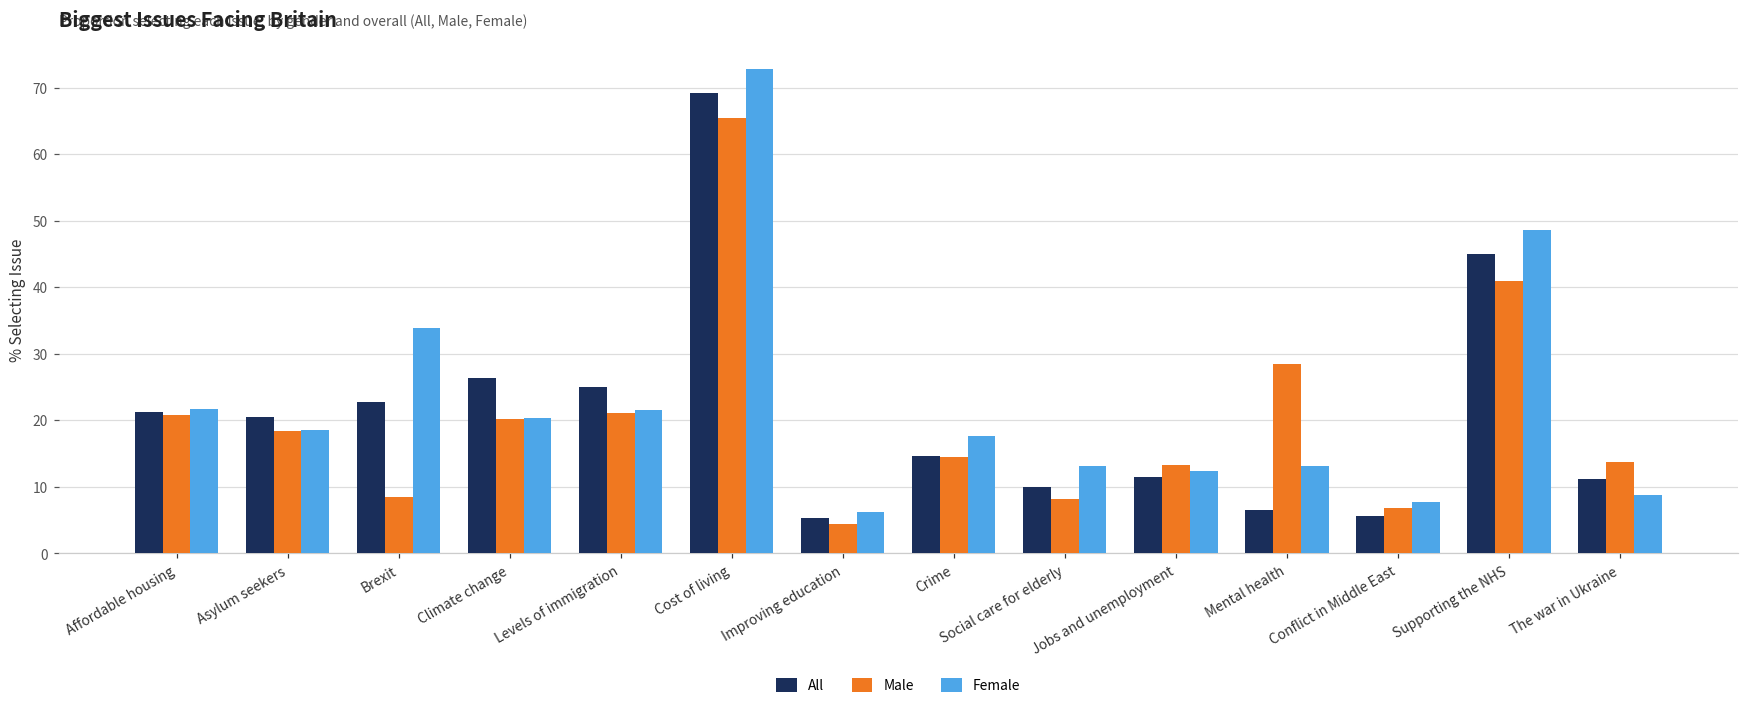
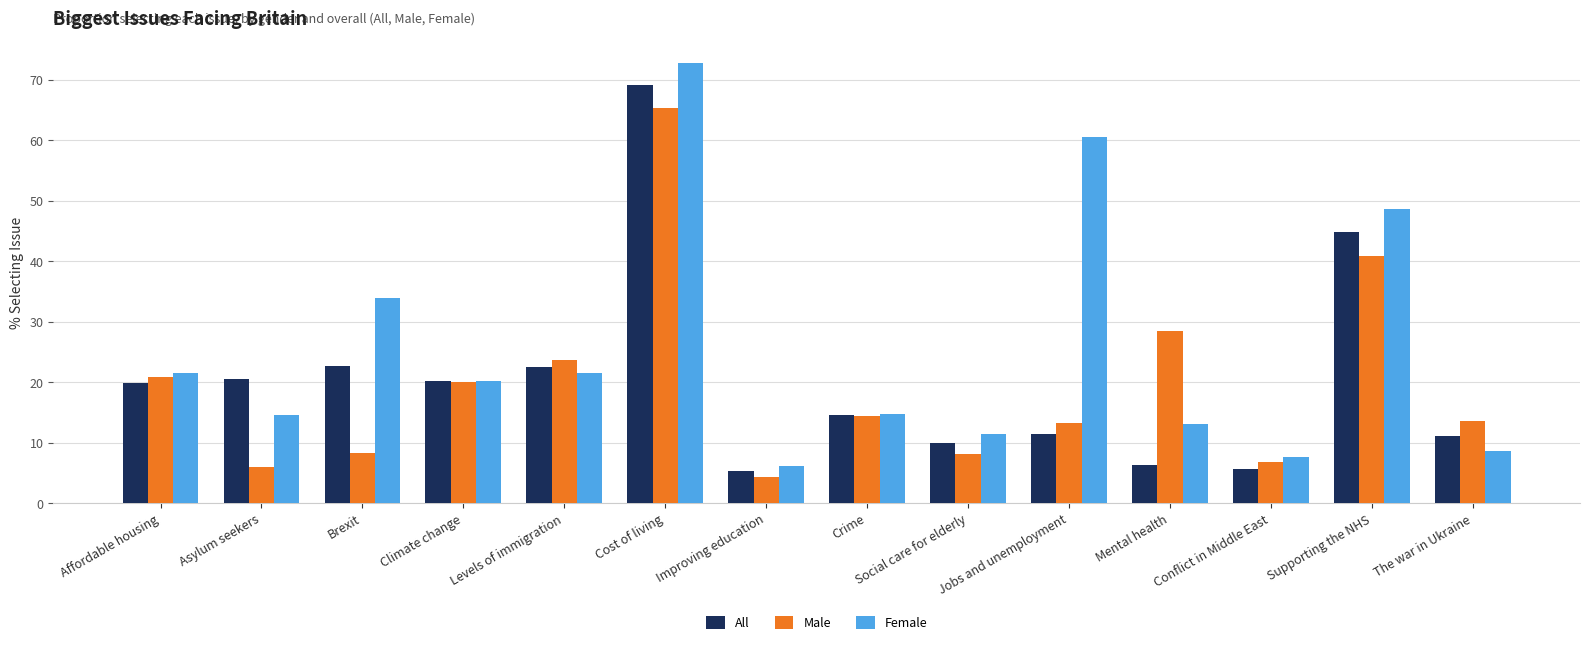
  {
    "All": {
-     "Affordable housing": 21,
+     "Affordable housing": 20,
      "Asylum seekers": 21,
      "Brexit": 23,
-     "Climate change": 26,
-     "Levels of immigration": 25,
+     "Climate change": 20,
+     "Levels of immigration": 23,
      "Cost of living": 69,
      "Improving education": 5,
      "Crime": 15,
      "Social care for elderly": 10,
      "Jobs and unemployment": 11,
      "Mental health": 6,
      "Conflict in Middle East": 6,
      "Supporting the NHS": 45,
      "The war in Ukraine": 11
    },
    "Male": {
      "Affordable housing": 21,
-     "Asylum seekers": 18,
+     "Asylum seekers": 6,
      "Brexit": 8,
      "Climate change": 20,
-     "Levels of immigration": 21,
+     "Levels of immigration": 24,
      "Cost of living": 65,
      "Improving education": 4,
      "Crime": 15,
      "Social care for elderly": 8,
      "Jobs and unemployment": 13,
      "Mental health": 28,
      "Conflict in Middle East": 7,
      "Supporting the NHS": 41,
      "The war in Ukraine": 14
    },
    "Female": {
      "Affordable housing": 22,
-     "Asylum seekers": 18,
+     "Asylum seekers": 15,
      "Brexit": 34,
      "Climate change": 20,
      "Levels of immigration": 22,
      "Cost of living": 73,
      "Improving education": 6,
-     "Crime": 18,
-     "Social care for elderly": 13,
-     "Jobs and unemployment": 12,
+     "Crime": 15,
+     "Social care for elderly": 12,
+     "Jobs and unemployment": 61,
      "Mental health": 13,
      "Conflict in Middle East": 8,
      "Supporting the NHS": 49,
      "The war in Ukraine": 9
    }
  }
